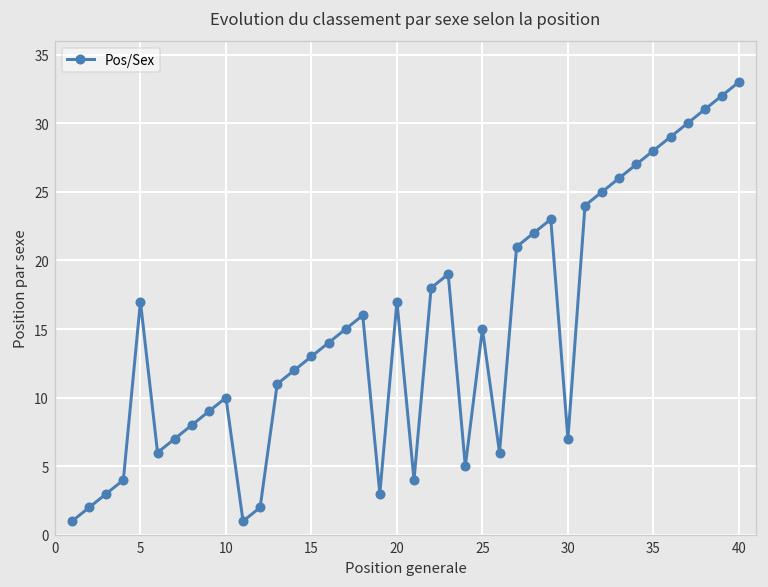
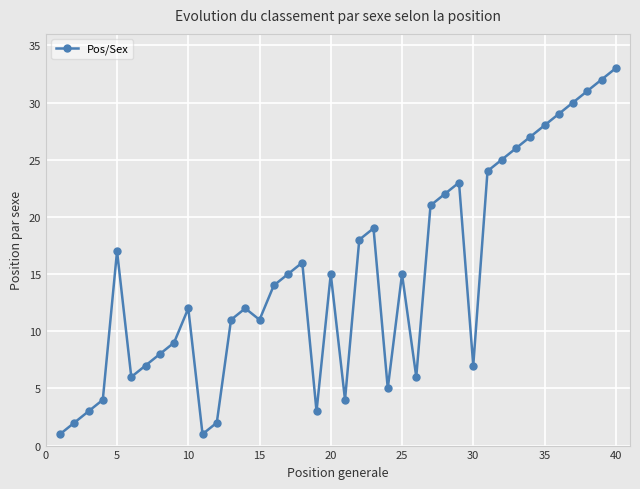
  {
    "5": 17,
-   "10": 10,
-   "15": 13,
-   "20": 17,
+   "10": 12,
+   "15": 11,
+   "20": 15,
    "25": 15,
    "30": 7,
    "35": 28,
    "40": 33
  }
